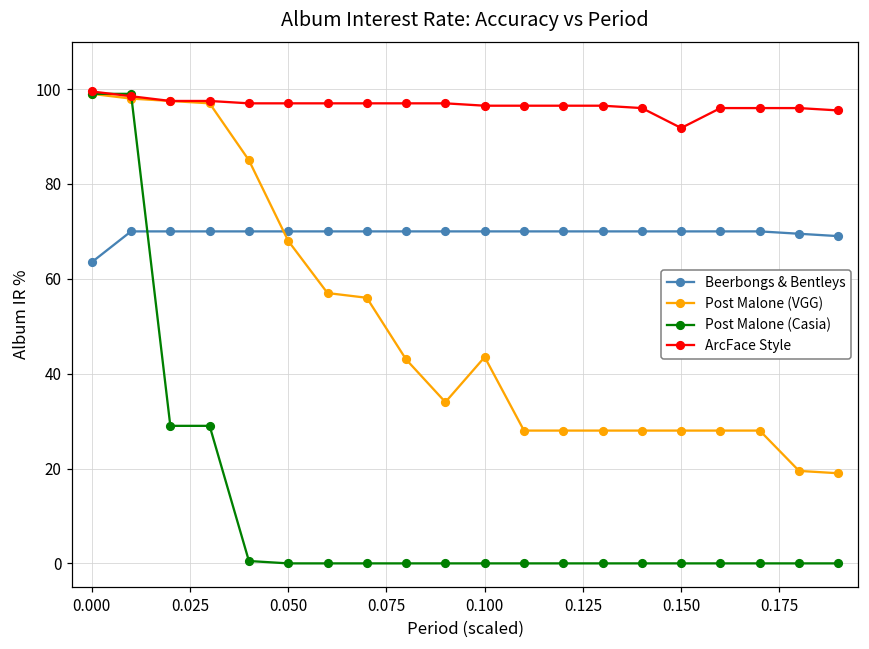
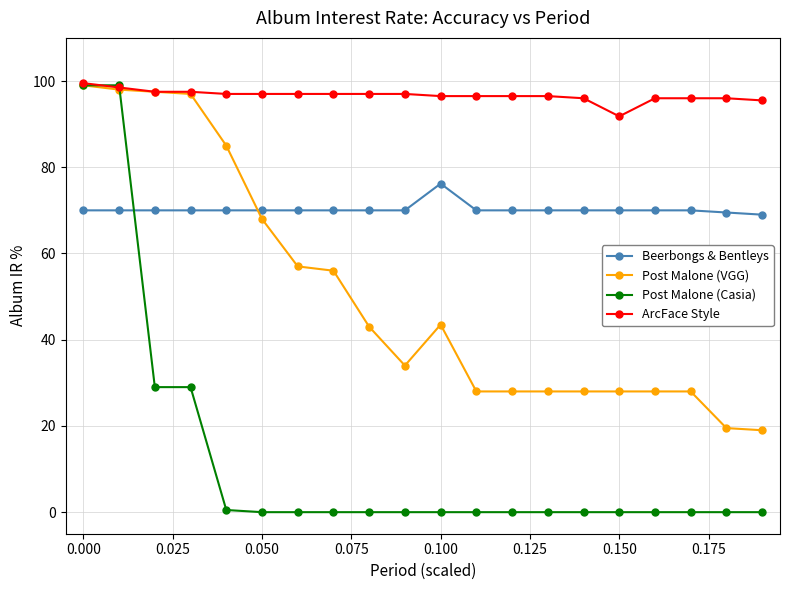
  {
    "Beerbongs & Bentleys": {
-     "0.000": 64,
+     "0.000": 70,
      "0.050": 70,
-     "0.100": 70,
+     "0.100": 76,
      "0.150": 70
    },
    "Post Malone (VGG)": {
      "0.050": 68,
      "0.100": 44,
      "0.150": 28
    },
    "Post Malone (Casia)": {
      "0.050": 0,
      "0.100": 0,
      "0.150": 0
    },
    "ArcFace Style": {
      "0.050": 97,
      "0.100": 97,
      "0.150": 92
    }
  }
